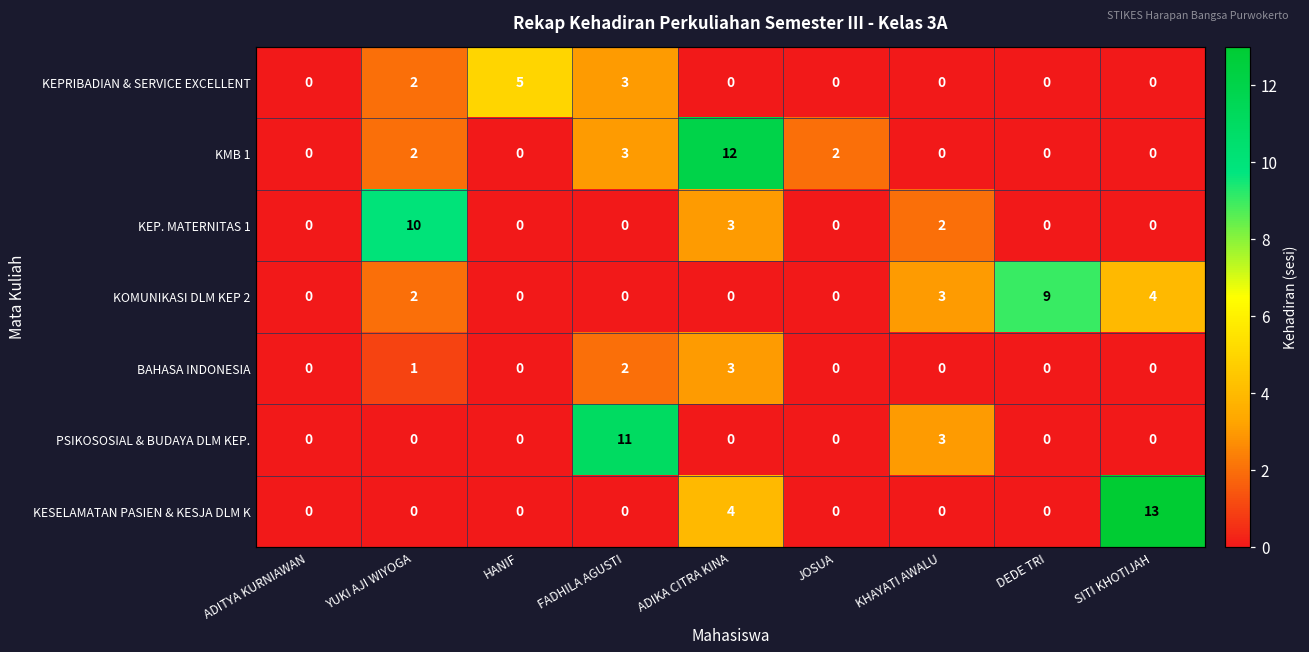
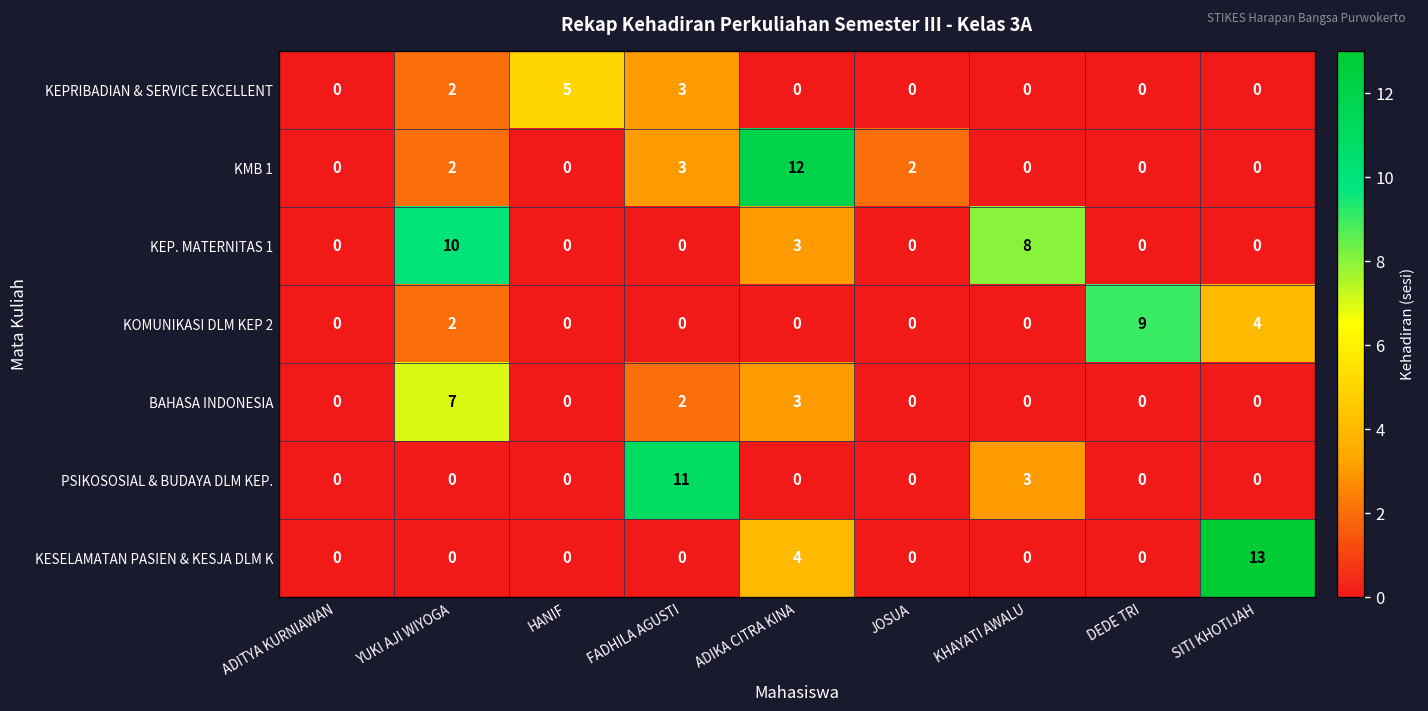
  {
    "KEPRIBADIAN & SERVICE EXCELLENT": {
      "ADITYA KURNIAWAN": 0,
      "YUKI AJI WIYOGA": 2,
      "HANIF": 5,
      "FADHILA AGUSTI": 3,
      "ADIKA CITRA KINA": 0,
      "JOSUA": 0,
      "KHAYATI AWALU": 0,
      "DEDE TRI": 0,
      "SITI KHOTIJAH": 0
    },
    "KMB 1": {
      "ADITYA KURNIAWAN": 0,
      "YUKI AJI WIYOGA": 2,
      "HANIF": 0,
      "FADHILA AGUSTI": 3,
      "ADIKA CITRA KINA": 12,
      "JOSUA": 2,
      "KHAYATI AWALU": 0,
      "DEDE TRI": 0,
      "SITI KHOTIJAH": 0
    },
    "KEP. MATERNITAS 1": {
      "ADITYA KURNIAWAN": 0,
      "YUKI AJI WIYOGA": 10,
      "HANIF": 0,
      "FADHILA AGUSTI": 0,
      "ADIKA CITRA KINA": 3,
      "JOSUA": 0,
-     "KHAYATI AWALU": 2,
+     "KHAYATI AWALU": 8,
      "DEDE TRI": 0,
      "SITI KHOTIJAH": 0
    },
    "KOMUNIKASI DLM KEP 2": {
      "ADITYA KURNIAWAN": 0,
      "YUKI AJI WIYOGA": 2,
      "HANIF": 0,
      "FADHILA AGUSTI": 0,
      "ADIKA CITRA KINA": 0,
      "JOSUA": 0,
-     "KHAYATI AWALU": 3,
+     "KHAYATI AWALU": 0,
      "DEDE TRI": 9,
      "SITI KHOTIJAH": 4
    },
    "BAHASA INDONESIA": {
      "ADITYA KURNIAWAN": 0,
-     "YUKI AJI WIYOGA": 1,
+     "YUKI AJI WIYOGA": 7,
      "HANIF": 0,
      "FADHILA AGUSTI": 2,
      "ADIKA CITRA KINA": 3,
      "JOSUA": 0,
      "KHAYATI AWALU": 0,
      "DEDE TRI": 0,
      "SITI KHOTIJAH": 0
    },
    "PSIKOSOSIAL & BUDAYA DLM KEP.": {
      "ADITYA KURNIAWAN": 0,
      "YUKI AJI WIYOGA": 0,
      "HANIF": 0,
      "FADHILA AGUSTI": 11,
      "ADIKA CITRA KINA": 0,
      "JOSUA": 0,
      "KHAYATI AWALU": 3,
      "DEDE TRI": 0,
      "SITI KHOTIJAH": 0
    },
    "KESELAMATAN PASIEN & KESJA DLM K": {
      "ADITYA KURNIAWAN": 0,
      "YUKI AJI WIYOGA": 0,
      "HANIF": 0,
      "FADHILA AGUSTI": 0,
      "ADIKA CITRA KINA": 4,
      "JOSUA": 0,
      "KHAYATI AWALU": 0,
      "DEDE TRI": 0,
      "SITI KHOTIJAH": 13
    }
  }
